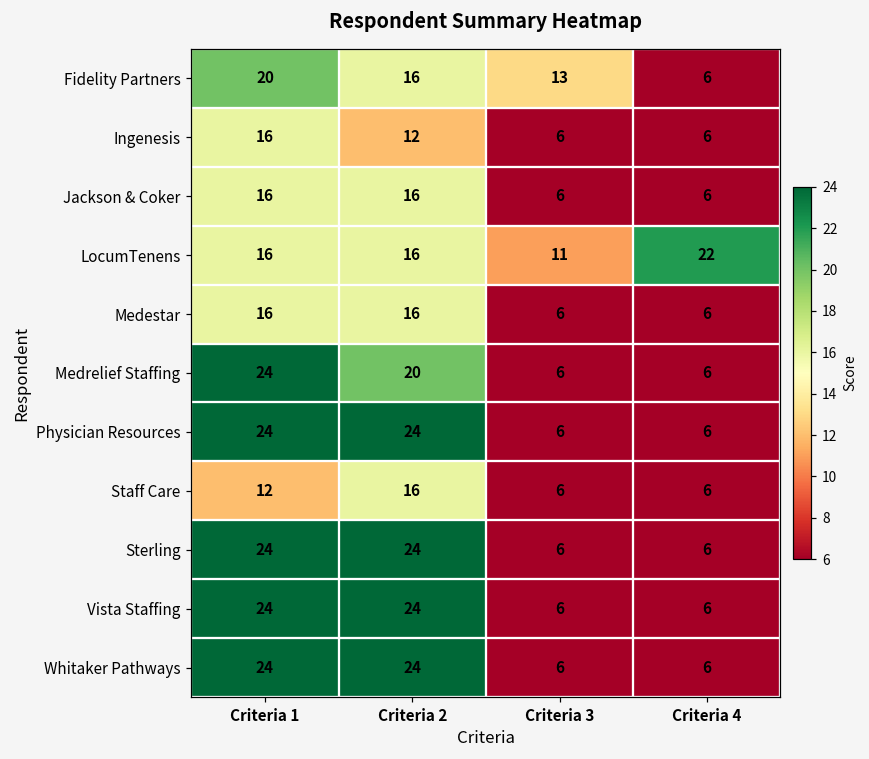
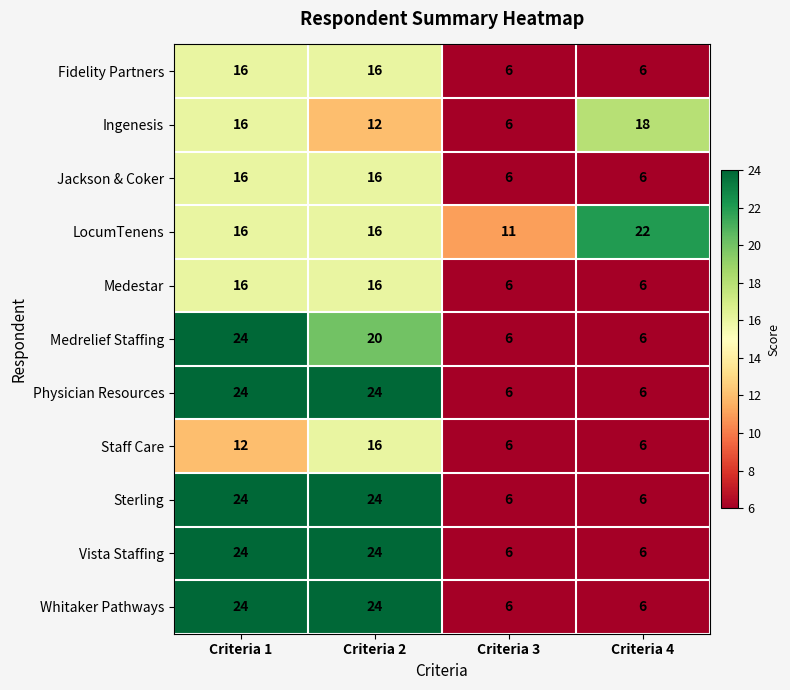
  {
    "Fidelity Partners": {
-     "Criteria 1": 20,
+     "Criteria 1": 16,
      "Criteria 2": 16,
-     "Criteria 3": 13,
+     "Criteria 3": 6,
      "Criteria 4": 6
    },
    "Ingenesis": {
      "Criteria 1": 16,
      "Criteria 2": 12,
      "Criteria 3": 6,
-     "Criteria 4": 6
+     "Criteria 4": 18
    },
    "Jackson & Coker": {
      "Criteria 1": 16,
      "Criteria 2": 16,
      "Criteria 3": 6,
      "Criteria 4": 6
    },
    "LocumTenens": {
      "Criteria 1": 16,
      "Criteria 2": 16,
      "Criteria 3": 11,
      "Criteria 4": 22
    },
    "Medestar": {
      "Criteria 1": 16,
      "Criteria 2": 16,
      "Criteria 3": 6,
      "Criteria 4": 6
    },
    "Medrelief Staffing": {
      "Criteria 1": 24,
      "Criteria 2": 20,
      "Criteria 3": 6,
      "Criteria 4": 6
    },
    "Physician Resources": {
      "Criteria 1": 24,
      "Criteria 2": 24,
      "Criteria 3": 6,
      "Criteria 4": 6
    },
    "Staff Care": {
      "Criteria 1": 12,
      "Criteria 2": 16,
      "Criteria 3": 6,
      "Criteria 4": 6
    },
    "Sterling": {
      "Criteria 1": 24,
      "Criteria 2": 24,
      "Criteria 3": 6,
      "Criteria 4": 6
    },
    "Vista Staffing": {
      "Criteria 1": 24,
      "Criteria 2": 24,
      "Criteria 3": 6,
      "Criteria 4": 6
    },
    "Whitaker Pathways": {
      "Criteria 1": 24,
      "Criteria 2": 24,
      "Criteria 3": 6,
      "Criteria 4": 6
    }
  }
